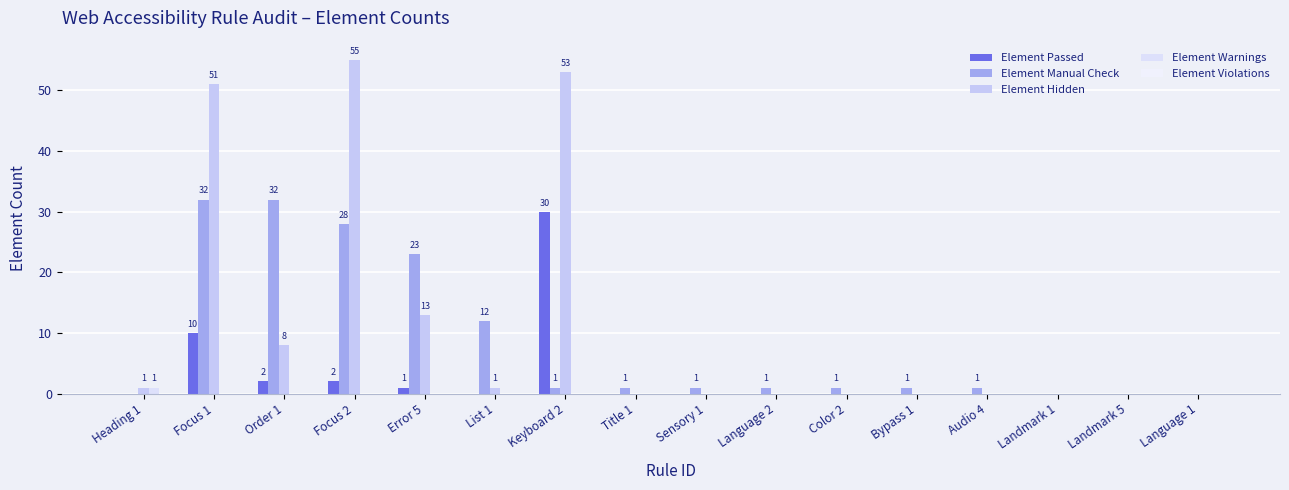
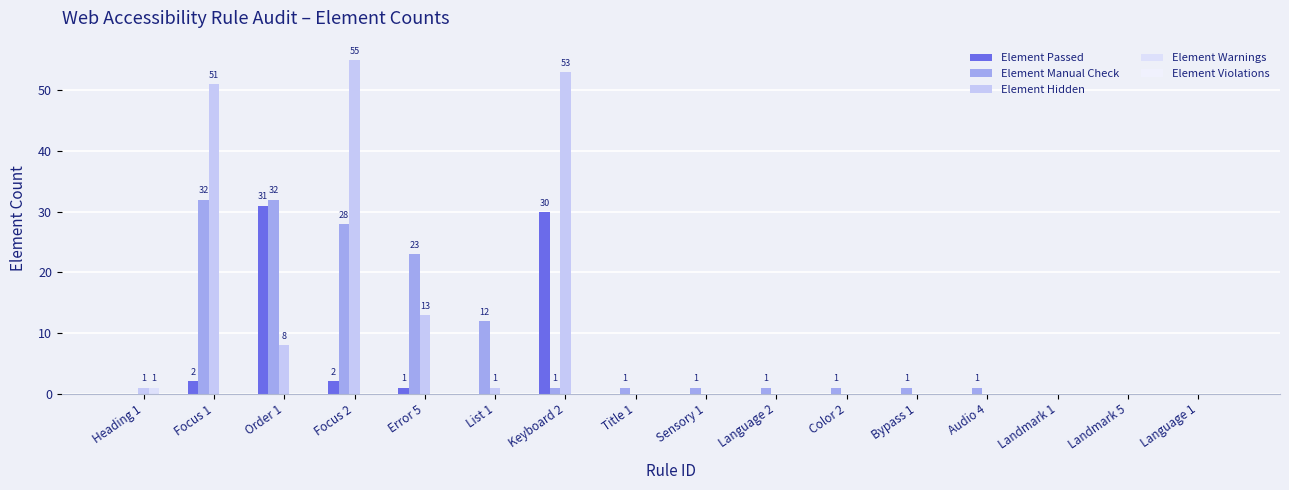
  {
    "Element Passed": {
-     "Focus 1": 10,
-     "Order 1": 2,
+     "Focus 1": 2,
+     "Order 1": 31,
      "Focus 2": 2,
      "Error 5": 1,
      "Keyboard 2": 30
    }
  }
